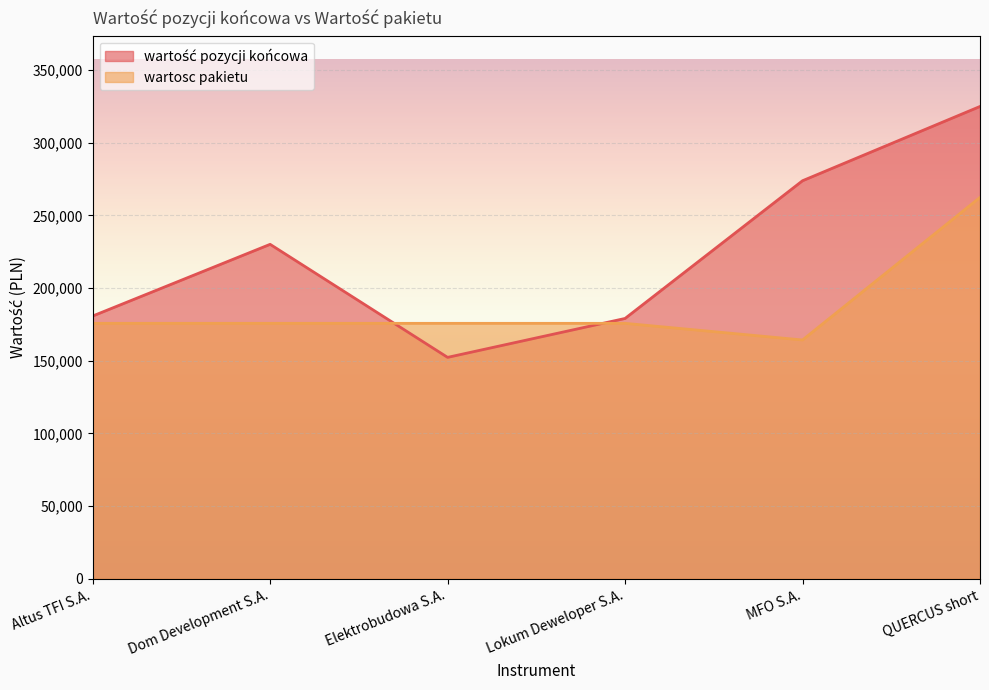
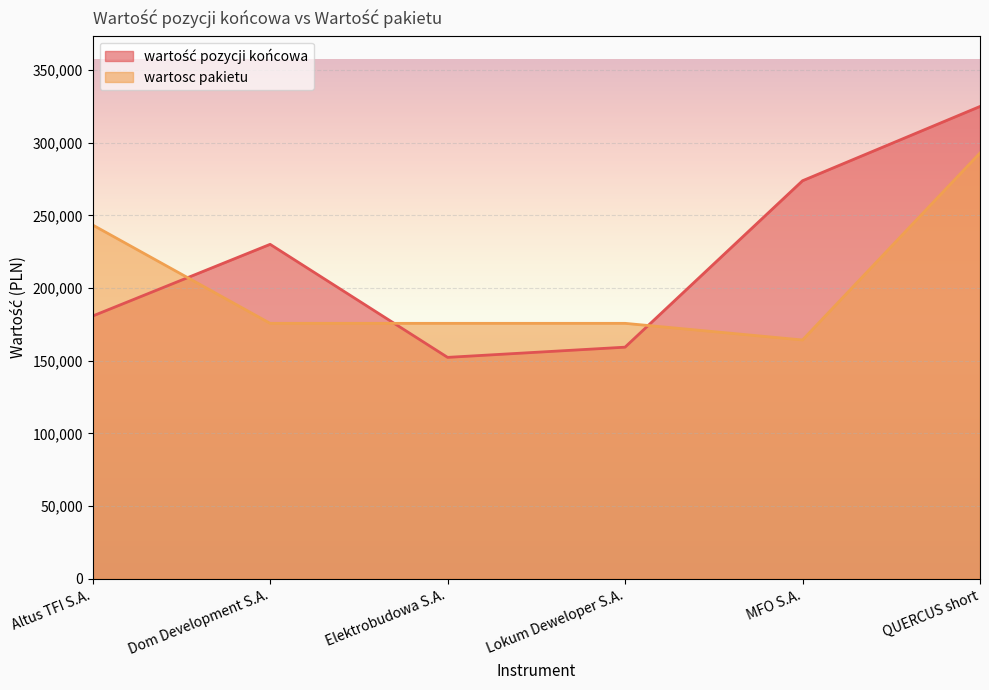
  {
    "wartość pozycji końcowa": {
      "Altus TFI S.A.": "181,000",
      "Dom Development S.A.": "230,000",
      "Elektrobudowa S.A.": "152,000",
-     "Lokum Deweloper S.A.": "179,000",
+     "Lokum Deweloper S.A.": "159,000",
      "MFO S.A.": "274,000",
      "QUERCUS short": "325,000"
    },
    "wartosc pakietu": {
-     "Altus TFI S.A.": "176,000",
+     "Altus TFI S.A.": "243,000",
      "Dom Development S.A.": "176,000",
      "Elektrobudowa S.A.": "176,000",
      "Lokum Deweloper S.A.": "176,000",
      "MFO S.A.": "164,000",
-     "QUERCUS short": "262,000"
+     "QUERCUS short": "293,000"
    }
  }
